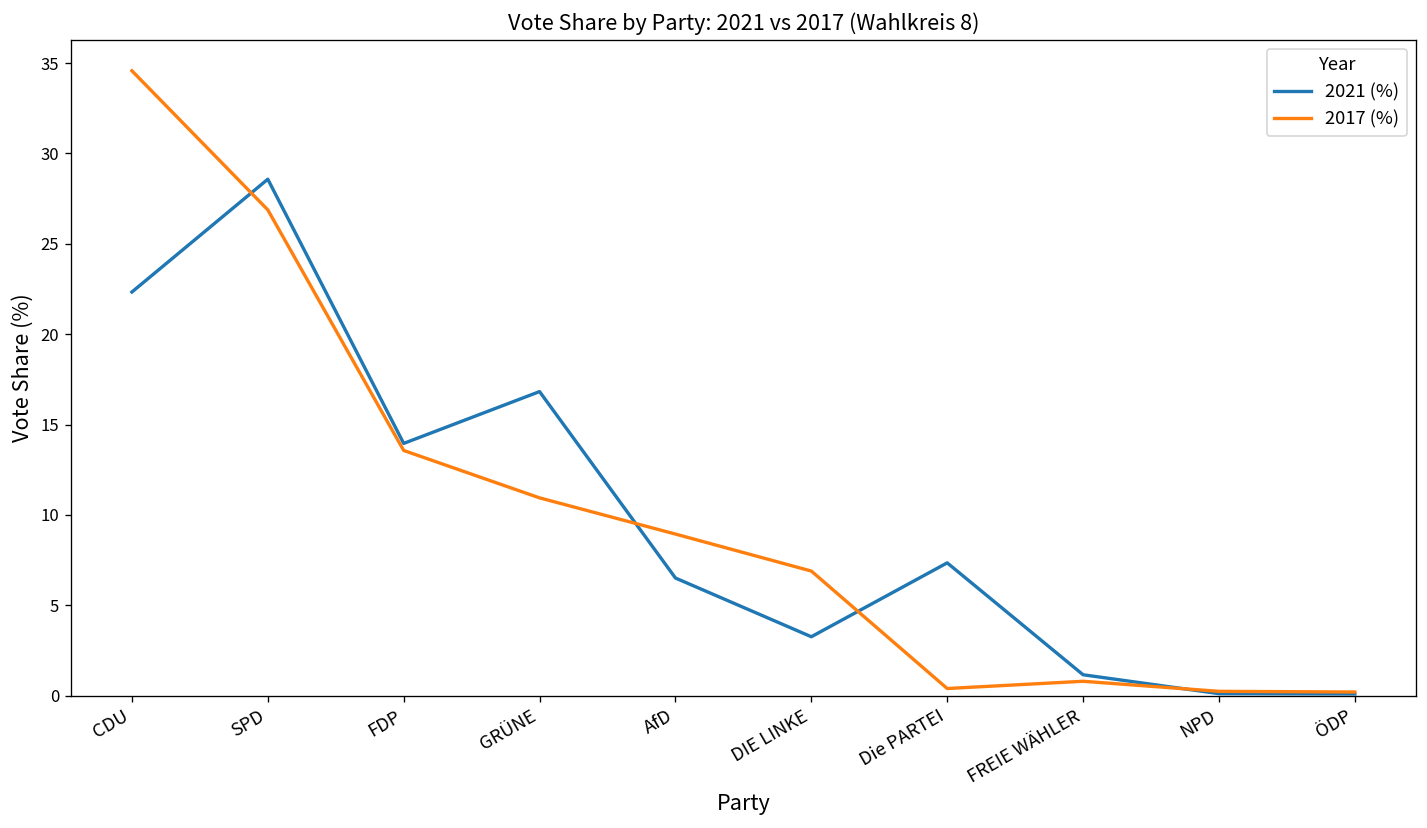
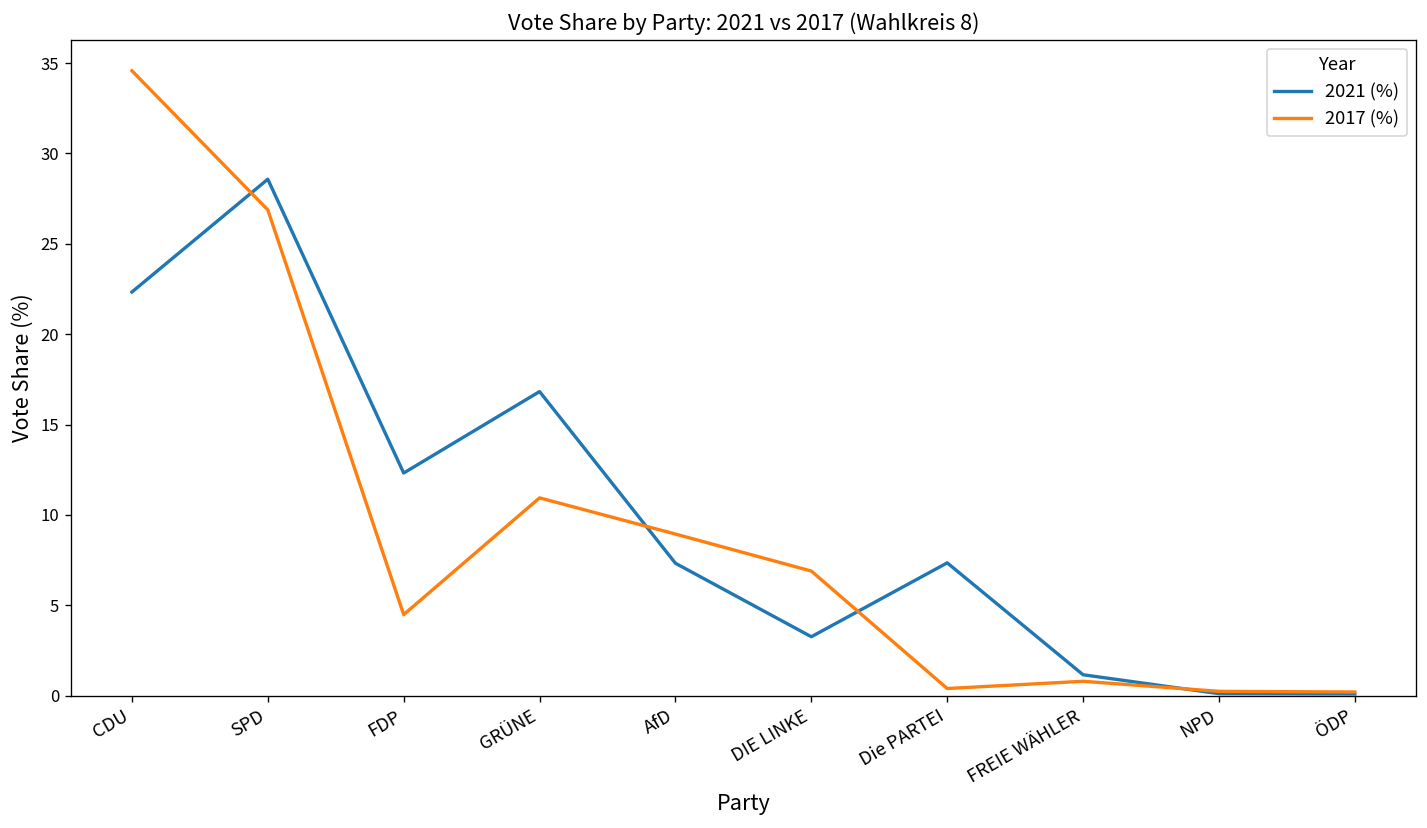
  {
    "2021 (%)": {
      "CDU": 22.3,
      "SPD": 28.6,
-     "FDP": 14.0,
+     "FDP": 12.3,
      "GRÜNE": 16.8,
-     "AfD": 6.5,
+     "AfD": 7.3,
      "DIE LINKE": 3.3,
      "Die PARTEI": 7.3,
      "FREIE WÄHLER": 1.2
    },
    "2017 (%)": {
      "CDU": 34.6,
      "SPD": 26.9,
-     "FDP": 13.6,
+     "FDP": 4.5,
      "GRÜNE": 10.9,
      "AfD": 8.9,
      "DIE LINKE": 6.9,
      "Die PARTEI": 0.4,
      "FREIE WÄHLER": 0.8
    }
  }
